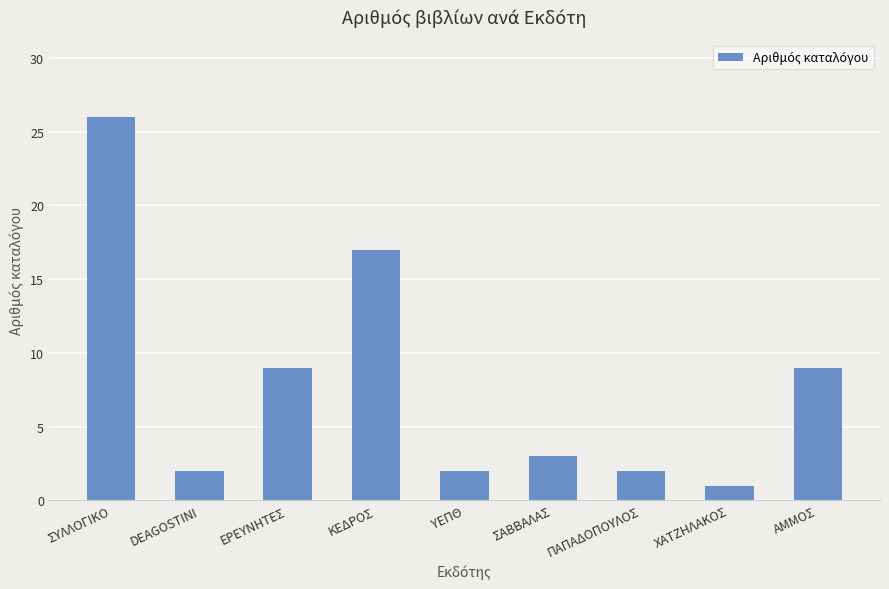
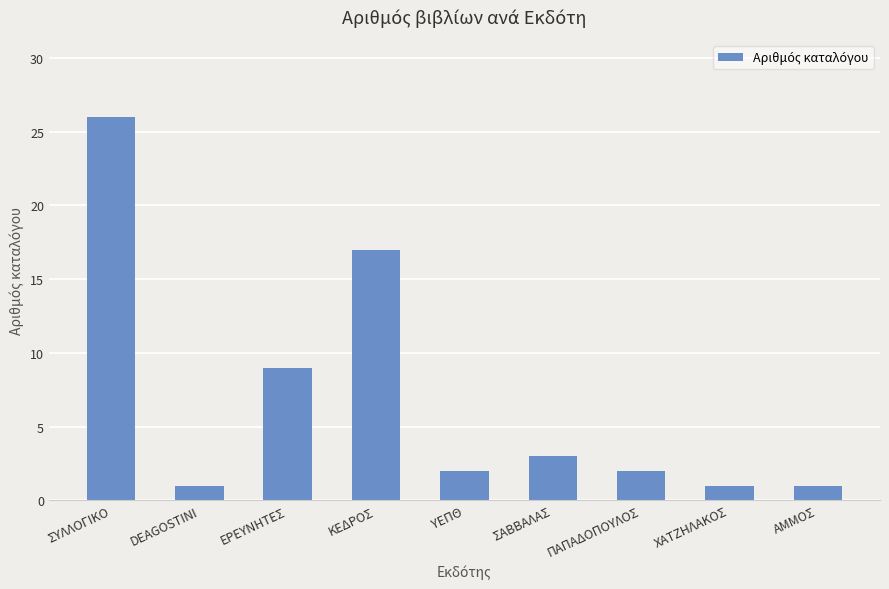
  {
    "ΣΥΛΛΟΓΙΚΟ": 26,
-   "DEAGOSTINI": 2,
+   "DEAGOSTINI": 1,
    "ΕΡΕΥΝΗΤΕΣ": 9,
    "ΚΕΔΡΟΣ": 17,
    "ΥΕΠΘ": 2,
    "ΣΑΒΒΑΛΑΣ": 3,
    "ΠΑΠΑΔΟΠΟΥΛΟΣ": 2,
    "ΧΑΤΖΗΛΑΚΟΣ": 1,
-   "ΑΜΜΟΣ": 9
+   "ΑΜΜΟΣ": 1
  }
